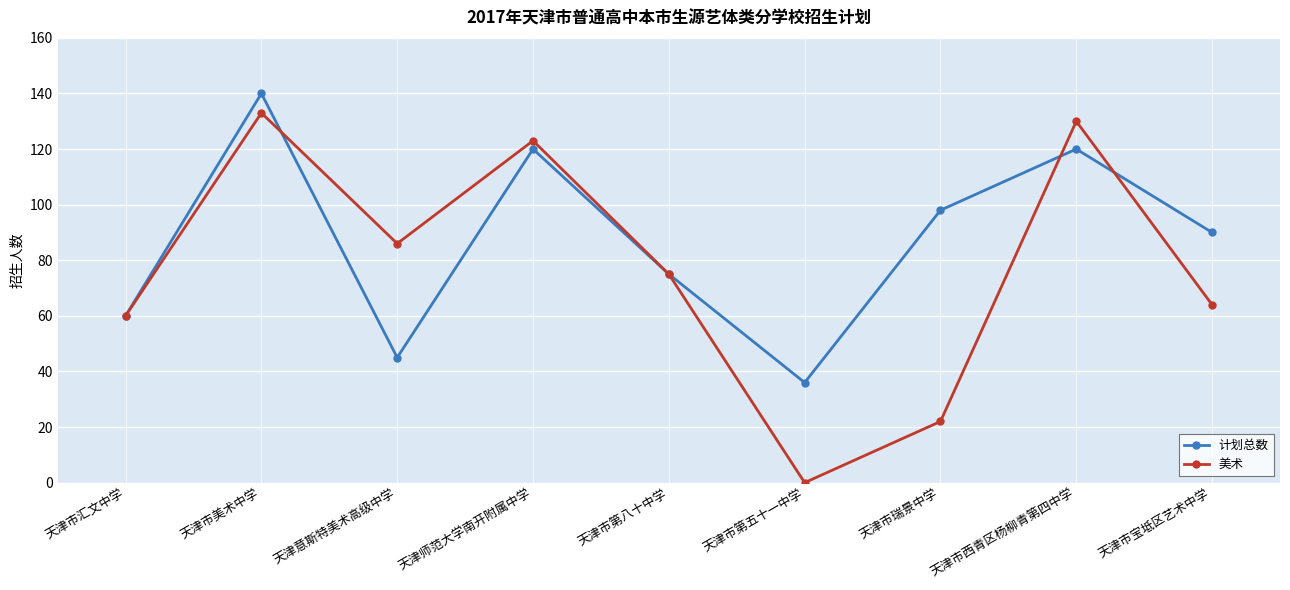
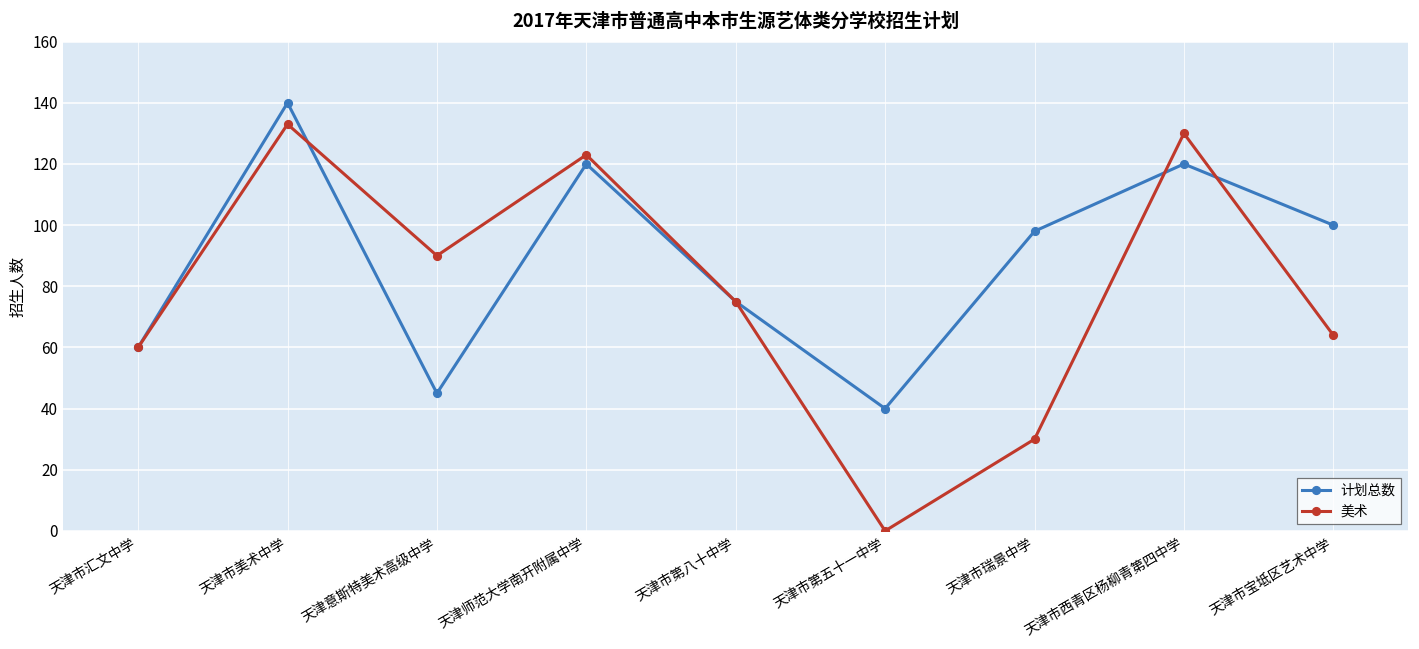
  {
    "计划总数": {
      "天津市美术中学": 140,
      "天津意斯特美术高级中学": 45,
      "天津师范大学南开附属中学": 120,
-     "天津市第五十一中学": 36,
+     "天津市第五十一中学": 40,
      "天津市瑞景中学": 98,
      "天津市西青区杨柳青第四中学": 120,
-     "天津市宝坻区艺术中学": 90
+     "天津市宝坻区艺术中学": 100
    },
    "美术": {
      "天津市美术中学": 133,
-     "天津意斯特美术高级中学": 86,
+     "天津意斯特美术高级中学": 90,
      "天津师范大学南开附属中学": 123,
      "天津市第五十一中学": 0,
-     "天津市瑞景中学": 22,
+     "天津市瑞景中学": 30,
      "天津市西青区杨柳青第四中学": 130,
      "天津市宝坻区艺术中学": 64
    }
  }
